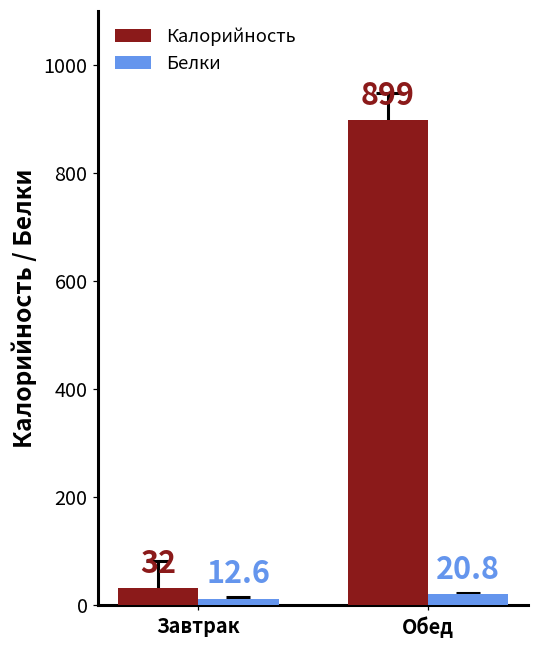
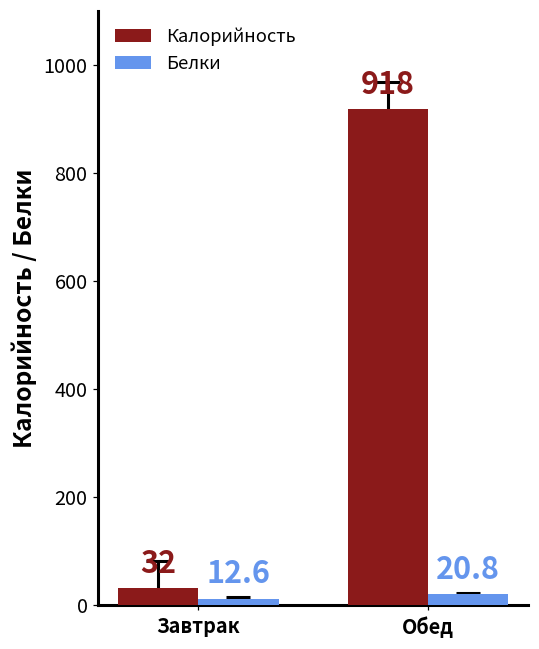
  {
    "Калорийность": {
-     "Обед": 899
+     "Обед": 918
    },
    "Белки": {
      "Завтрак": 12.6,
      "Обед": 20.8
    }
  }
